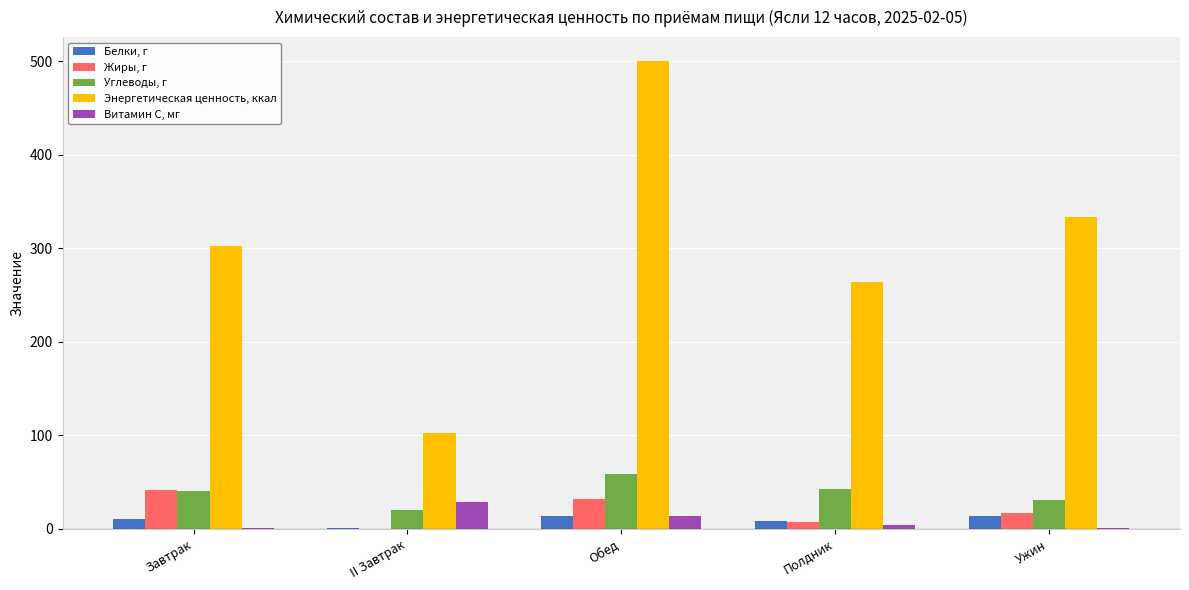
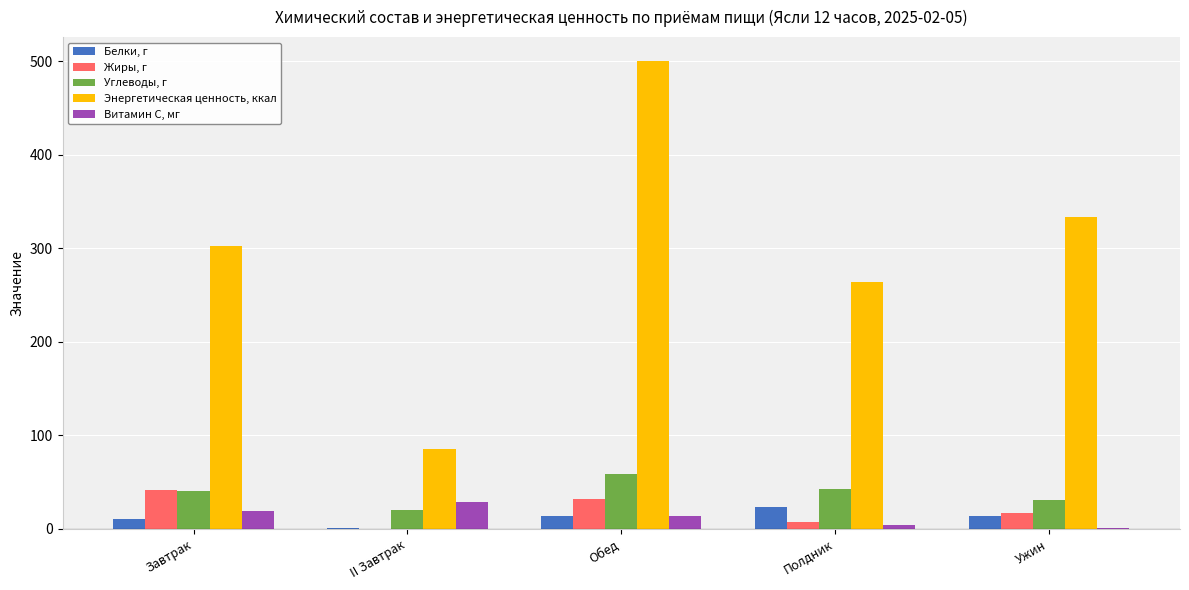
  {
    "Белки, г": {
      "Завтрак": 10,
      "Обед": 10,
-     "Полдник": 10,
+     "Полдник": 20,
      "Ужин": 10
    },
    "Жиры, г": {
      "Завтрак": 40,
      "Обед": 30,
      "Полдник": 10,
      "Ужин": 20
    },
    "Углеводы, г": {
      "Завтрак": 40,
      "II Завтрак": 20,
      "Обед": 60,
      "Полдник": 40,
      "Ужин": 30
    },
    "Энергетическая ценность, ккал": {
      "Завтрак": 300,
-     "II Завтрак": 100,
+     "II Завтрак": 90,
      "Обед": 500,
      "Полдник": 260,
      "Ужин": 330
    },
    "Витамин С, мг": {
-     "Завтрак": 0,
+     "Завтрак": 20,
      "II Завтрак": 30,
      "Обед": 10,
      "Полдник": 0
    }
  }
